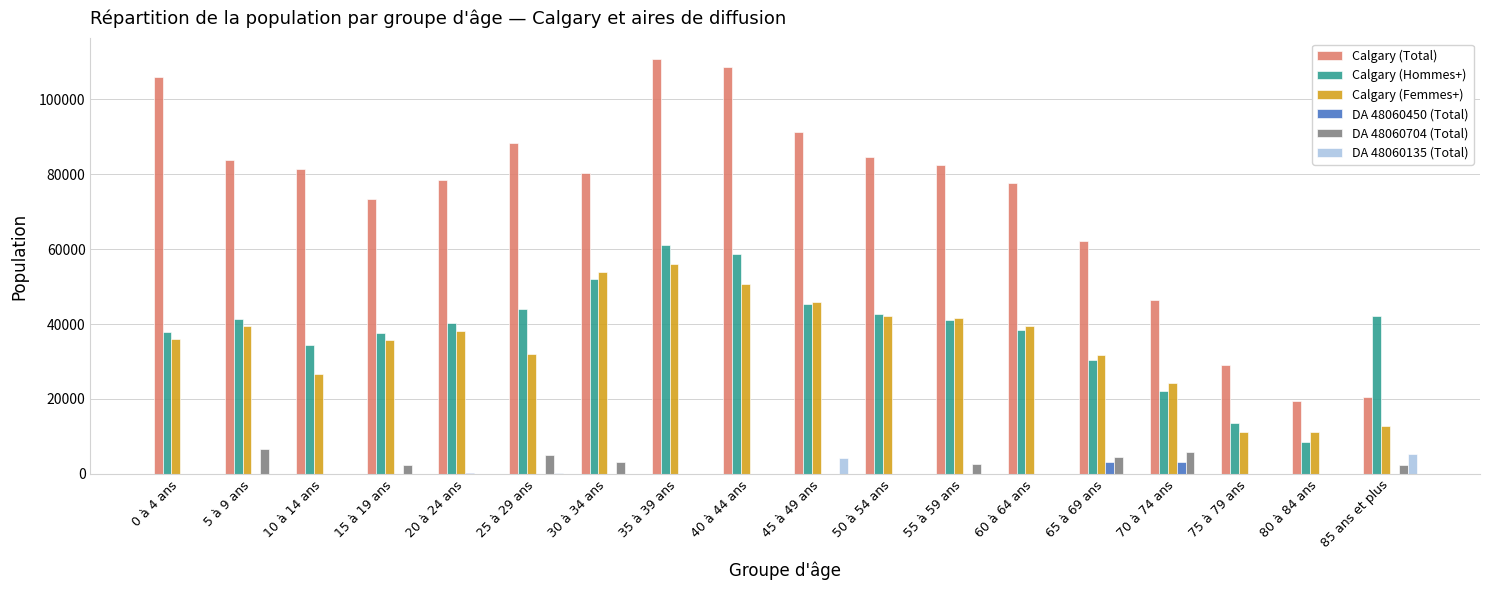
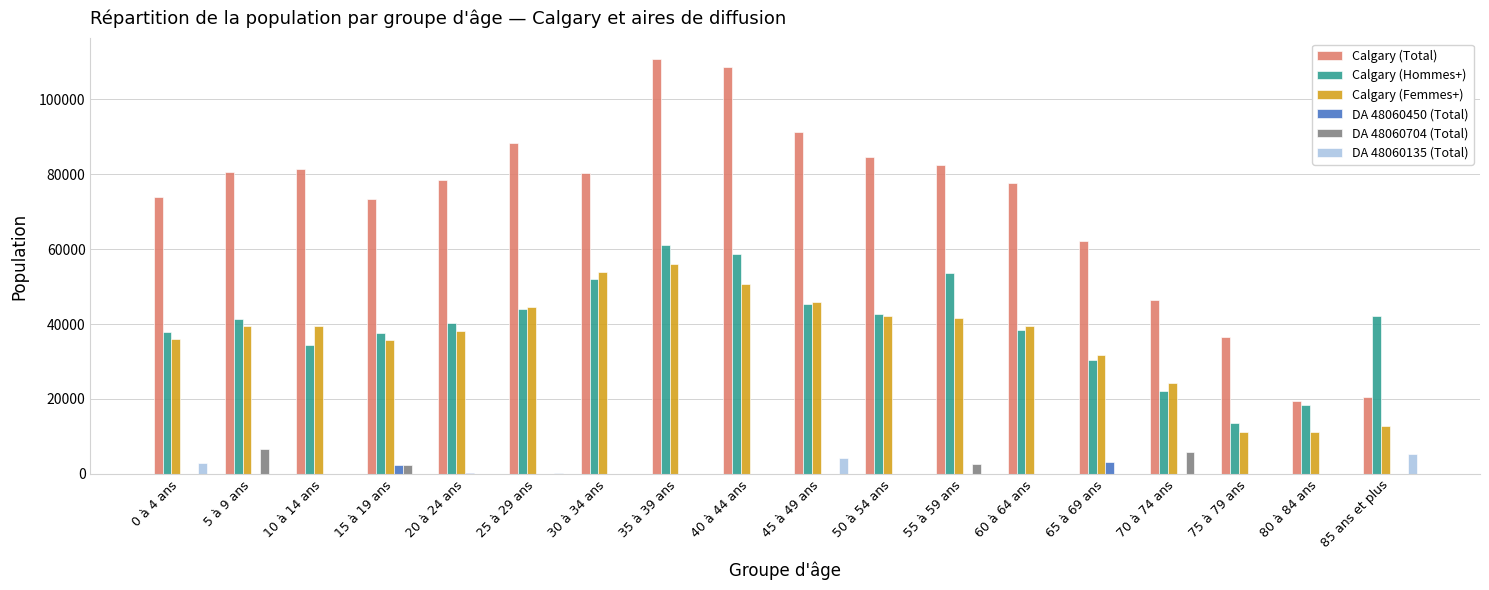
  {
    "Calgary (Total)": {
-     "0 à 4 ans": 106000,
-     "5 à 9 ans": 84000,
+     "0 à 4 ans": 74000,
+     "5 à 9 ans": 81000,
      "10 à 14 ans": 81000,
      "15 à 19 ans": 73000,
      "20 à 24 ans": 78000,
      "25 à 29 ans": 88000,
      "30 à 34 ans": 80000,
      "35 à 39 ans": 111000,
      "40 à 44 ans": 109000,
      "45 à 49 ans": 91000,
      "50 à 54 ans": 85000,
      "55 à 59 ans": 83000,
      "60 à 64 ans": 78000,
      "65 à 69 ans": 62000,
      "70 à 74 ans": 46000,
-     "75 à 79 ans": 29000,
+     "75 à 79 ans": 36000,
      "80 à 84 ans": 19000,
      "85 ans et plus": 20000
    },
    "Calgary (Hommes+)": {
      "0 à 4 ans": 38000,
      "5 à 9 ans": 41000,
      "10 à 14 ans": 34000,
      "15 à 19 ans": 38000,
      "20 à 24 ans": 40000,
      "25 à 29 ans": 44000,
      "30 à 34 ans": 52000,
      "35 à 39 ans": 61000,
      "40 à 44 ans": 59000,
      "45 à 49 ans": 45000,
      "50 à 54 ans": 43000,
-     "55 à 59 ans": 41000,
+     "55 à 59 ans": 54000,
      "60 à 64 ans": 38000,
      "65 à 69 ans": 30000,
      "70 à 74 ans": 22000,
      "75 à 79 ans": 13000,
-     "80 à 84 ans": 8000,
+     "80 à 84 ans": 18000,
      "85 ans et plus": 42000
    },
    "Calgary (Femmes+)": {
      "0 à 4 ans": 36000,
      "5 à 9 ans": 39000,
-     "10 à 14 ans": 27000,
+     "10 à 14 ans": 39000,
      "15 à 19 ans": 36000,
      "20 à 24 ans": 38000,
-     "25 à 29 ans": 32000,
+     "25 à 29 ans": 44000,
      "30 à 34 ans": 54000,
      "35 à 39 ans": 56000,
      "40 à 44 ans": 51000,
      "45 à 49 ans": 46000,
      "50 à 54 ans": 42000,
      "55 à 59 ans": 42000,
      "60 à 64 ans": 39000,
      "65 à 69 ans": 32000,
      "70 à 74 ans": 24000,
      "75 à 79 ans": 11000,
      "80 à 84 ans": 11000,
      "85 ans et plus": 13000
    },
    "DA 48060450 (Total)": {
-     "15 à 19 ans": 0,
+     "15 à 19 ans": 2000,
      "65 à 69 ans": 3000,
-     "70 à 74 ans": 3000
+     "70 à 74 ans": 0
    },
    "DA 48060704 (Total)": {
      "5 à 9 ans": 7000,
      "15 à 19 ans": 2000,
-     "25 à 29 ans": 5000,
-     "30 à 34 ans": 3000,
+     "25 à 29 ans": 0,
+     "30 à 34 ans": 0,
      "55 à 59 ans": 3000,
-     "65 à 69 ans": 4000,
+     "65 à 69 ans": 0,
      "70 à 74 ans": 6000,
-     "85 ans et plus": 2000
+     "85 ans et plus": 0
    },
    "DA 48060135 (Total)": {
-     "0 à 4 ans": 0,
+     "0 à 4 ans": 3000,
      "45 à 49 ans": 4000,
      "85 ans et plus": 5000
    }
  }
